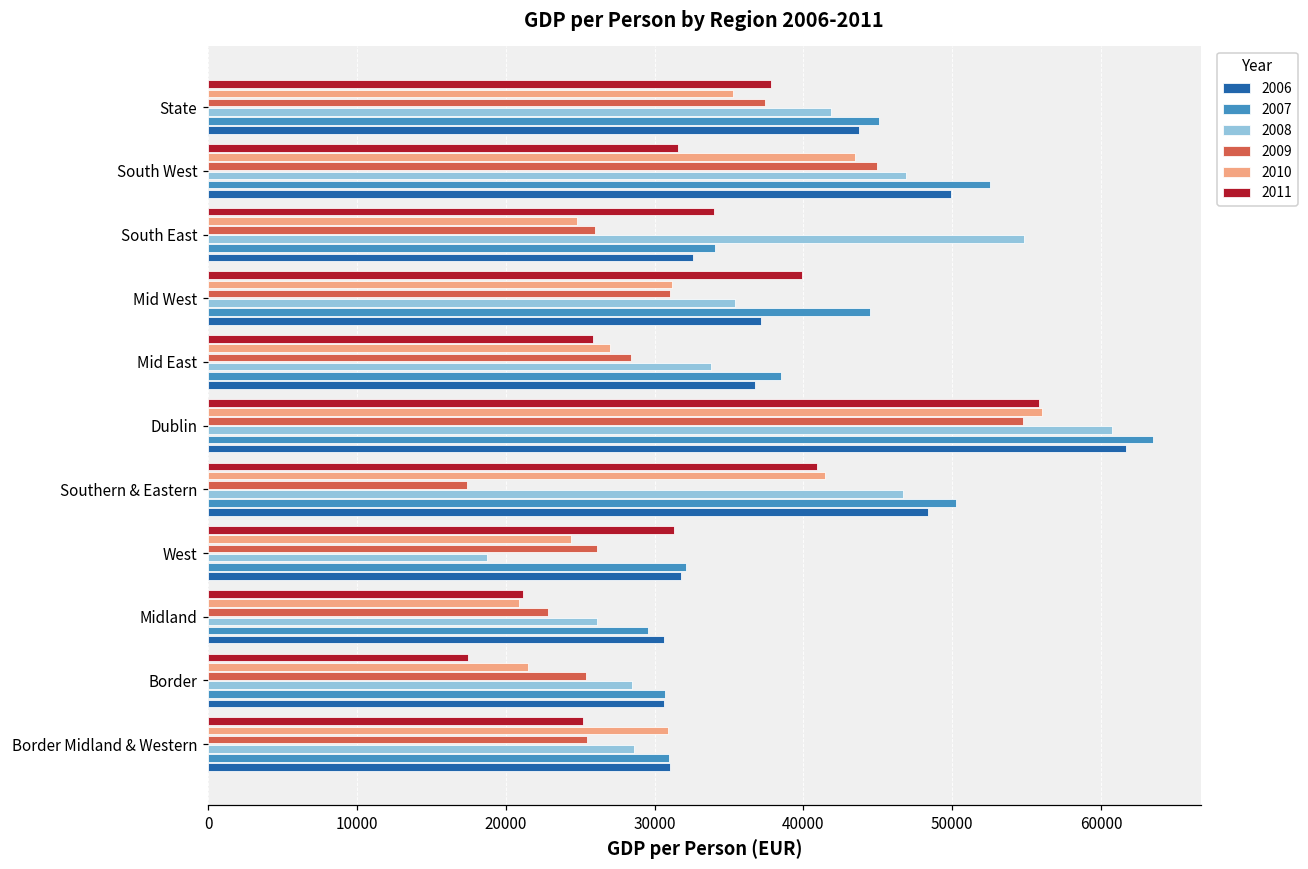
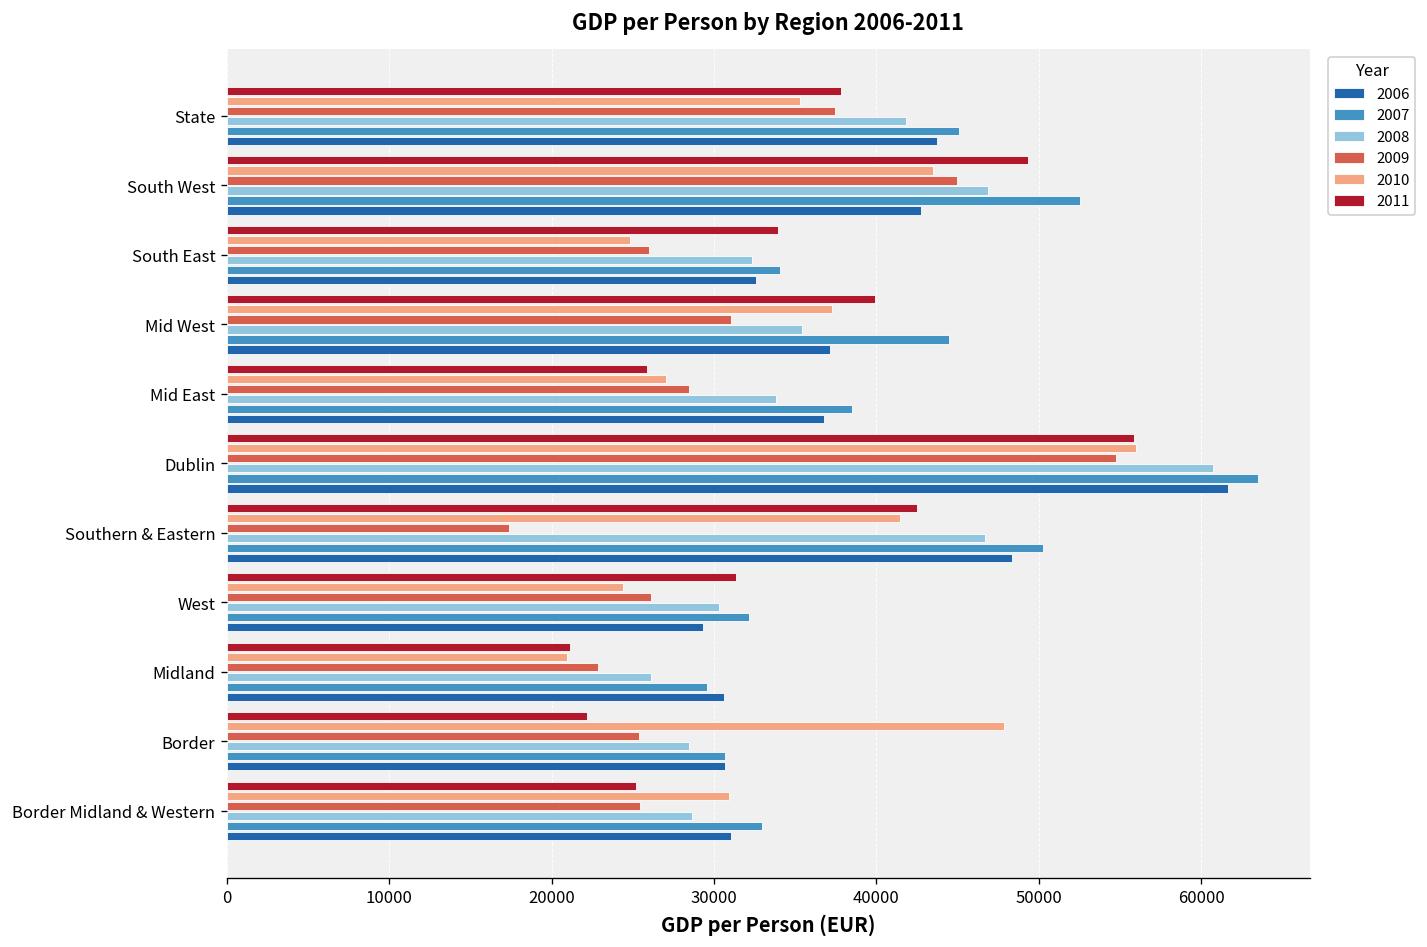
  {
    "2006": {
      "State": 43700,
-     "South West": 49900,
+     "South West": 42800,
      "South East": 32600,
      "Mid West": 37100,
      "Mid East": 36800,
      "Dublin": 61700,
      "Southern & Eastern": 48300,
-     "West": 31800,
+     "West": 29300,
      "Midland": 30600,
      "Border": 30600,
      "Border Midland & Western": 31100
    },
    "2007": {
      "State": 45100,
      "South West": 52500,
      "South East": 34100,
      "Mid West": 44500,
      "Mid East": 38500,
      "Dublin": 63500,
      "Southern & Eastern": 50200,
      "West": 32100,
      "Midland": 29600,
      "Border": 30700,
-     "Border Midland & Western": 31000
+     "Border Midland & Western": 33000
    },
    "2008": {
      "State": 41800,
      "South West": 46900,
-     "South East": 54800,
+     "South East": 32400,
      "Mid West": 35400,
      "Mid East": 33800,
      "Dublin": 60700,
      "Southern & Eastern": 46700,
-     "West": 18700,
+     "West": 30300,
      "Midland": 26100,
      "Border": 28500,
      "Border Midland & Western": 28600
    },
    "2009": {
      "State": 37400,
      "South West": 44900,
      "South East": 26000,
      "Mid West": 31100,
      "Mid East": 28400,
      "Dublin": 54700,
      "Southern & Eastern": 17400,
      "West": 26100,
      "Midland": 22900,
      "Border": 25400,
      "Border Midland & Western": 25500
    },
    "2010": {
      "State": 35300,
      "South West": 43500,
      "South East": 24800,
-     "Mid West": 31200,
+     "Mid West": 37200,
      "Mid East": 27000,
      "Dublin": 56000,
      "Southern & Eastern": 41400,
      "West": 24400,
      "Midland": 20900,
-     "Border": 21500,
+     "Border": 47900,
      "Border Midland & Western": 30900
    },
    "2011": {
      "State": 37800,
-     "South West": 31600,
+     "South West": 49300,
      "South East": 34000,
      "Mid West": 39900,
      "Mid East": 25900,
      "Dublin": 55800,
-     "Southern & Eastern": 40900,
+     "Southern & Eastern": 42500,
      "West": 31300,
      "Midland": 21100,
-     "Border": 17400,
+     "Border": 22200,
      "Border Midland & Western": 25200
    }
  }
